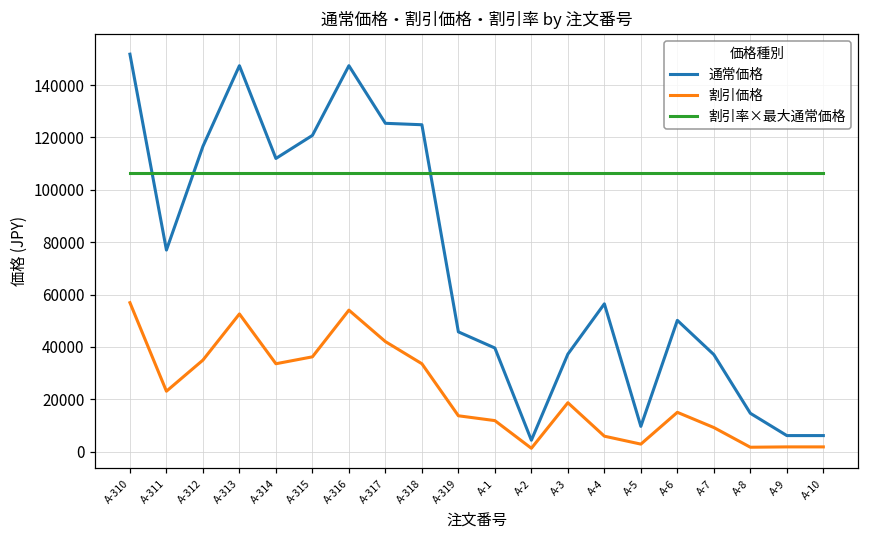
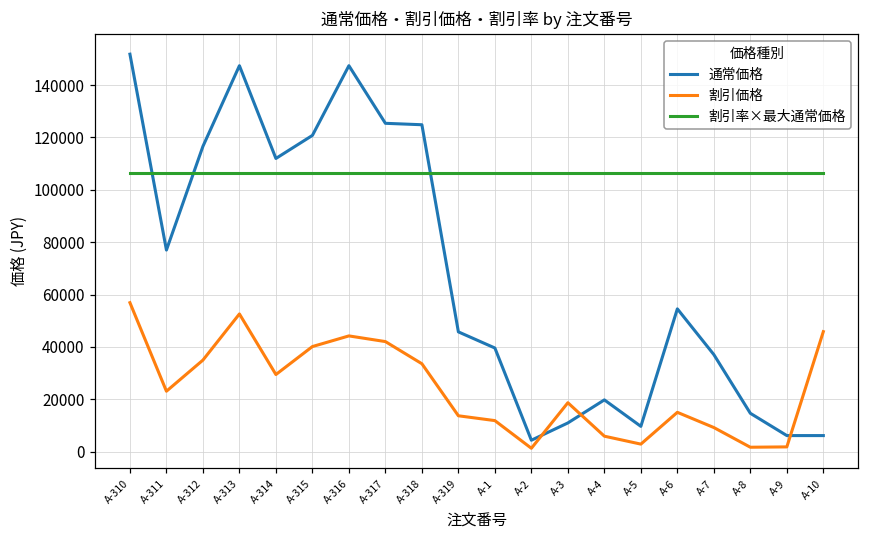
  {
    "通常価格": {
      "A-310": 152000,
      "A-311": 77000,
      "A-312": 117000,
      "A-313": 147000,
      "A-314": 112000,
      "A-315": 121000,
      "A-316": 147000,
      "A-317": 125000,
      "A-318": 125000,
      "A-319": 46000,
      "A-1": 40000,
      "A-2": 4000,
-     "A-3": 37000,
-     "A-4": 56000,
+     "A-3": 11000,
+     "A-4": 20000,
      "A-5": 10000,
-     "A-6": 50000,
+     "A-6": 55000,
      "A-7": 37000,
      "A-8": 15000,
      "A-9": 6000,
      "A-10": 6000
    },
    "割引価格": {
      "A-310": 57000,
      "A-311": 23000,
      "A-312": 35000,
      "A-313": 53000,
-     "A-314": 34000,
-     "A-315": 36000,
-     "A-316": 54000,
+     "A-314": 29000,
+     "A-315": 40000,
+     "A-316": 44000,
      "A-317": 42000,
      "A-318": 34000,
      "A-319": 14000,
      "A-1": 12000,
      "A-2": 1000,
      "A-3": 19000,
      "A-4": 6000,
      "A-5": 3000,
      "A-6": 15000,
      "A-7": 9000,
      "A-8": 2000,
      "A-9": 2000,
-     "A-10": 2000
+     "A-10": 46000
    },
    "割引率×最大通常価格": {
      "A-310": 106000,
      "A-311": 106000,
      "A-312": 106000,
      "A-313": 106000,
      "A-314": 106000,
      "A-315": 106000,
      "A-316": 106000,
      "A-317": 106000,
      "A-318": 106000,
      "A-319": 106000,
      "A-1": 106000,
      "A-2": 106000,
      "A-3": 106000,
      "A-4": 106000,
      "A-5": 106000,
      "A-6": 106000,
      "A-7": 106000,
      "A-8": 106000,
      "A-9": 106000,
      "A-10": 106000
    }
  }
